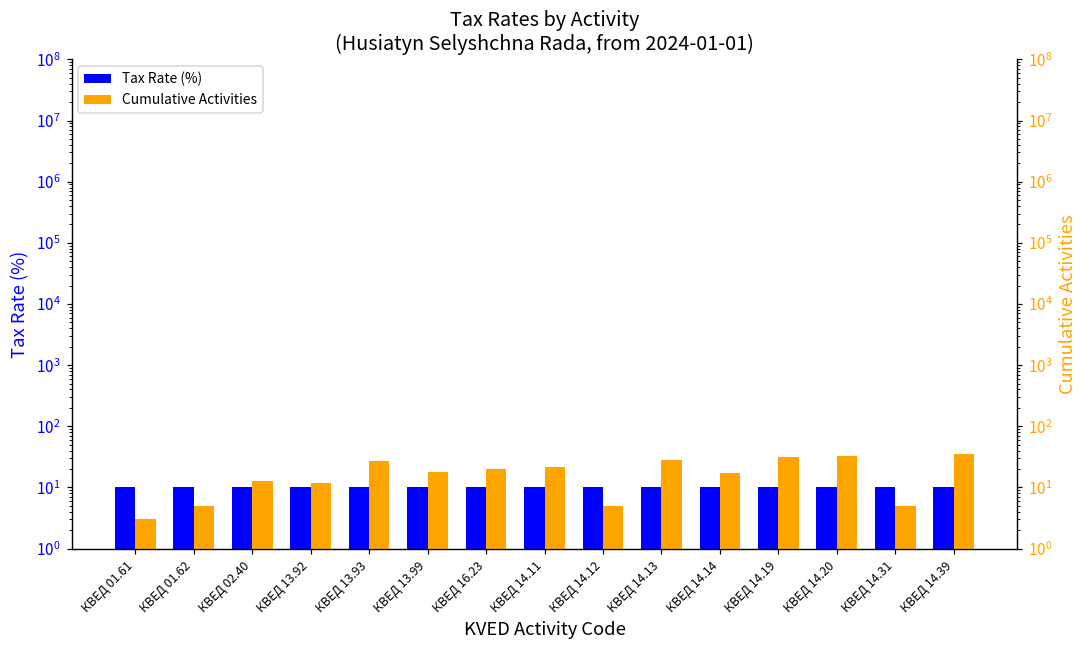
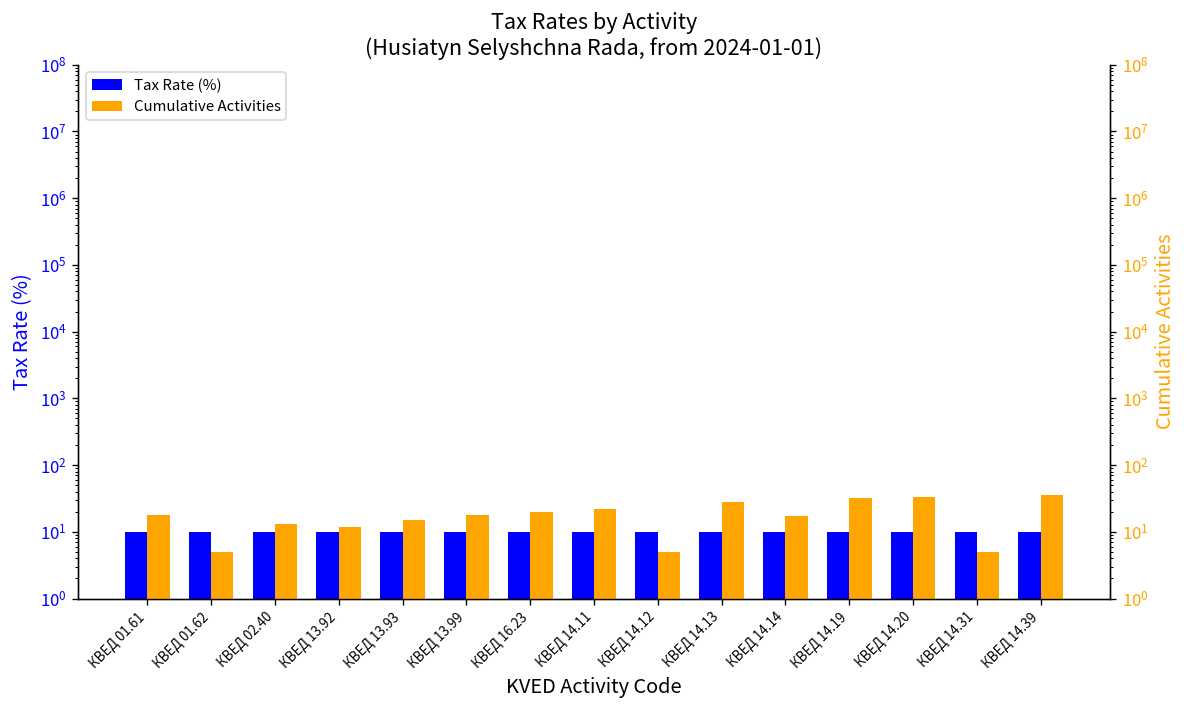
  {
    "Tax Rate (%)": {
      "КВЕД 01.61": 10,
      "КВЕД 01.62": 10,
      "КВЕД 02.40": 10,
      "КВЕД 13.92": 10,
      "КВЕД 13.93": 10,
      "КВЕД 13.99": 10,
      "КВЕД 16.23": 10,
      "КВЕД 14.11": 10,
      "КВЕД 14.12": 10,
      "КВЕД 14.13": 10,
      "КВЕД 14.14": 10,
      "КВЕД 14.19": 10,
      "КВЕД 14.20": 10,
      "КВЕД 14.31": 10,
      "КВЕД 14.39": 10
    },
    "Cumulative Activities": {
-     "КВЕД 01.61": 3,
+     "КВЕД 01.61": 18,
      "КВЕД 01.62": 5,
      "КВЕД 02.40": 13,
      "КВЕД 13.92": 12,
-     "КВЕД 13.93": 30,
+     "КВЕД 13.93": 15,
      "КВЕД 13.99": 18,
      "КВЕД 16.23": 20,
      "КВЕД 14.11": 22,
      "КВЕД 14.12": 5,
      "КВЕД 14.13": 30,
      "КВЕД 14.14": 17,
      "КВЕД 14.19": 30,
      "КВЕД 14.20": 30,
      "КВЕД 14.31": 5,
      "КВЕД 14.39": 40
    }
  }
